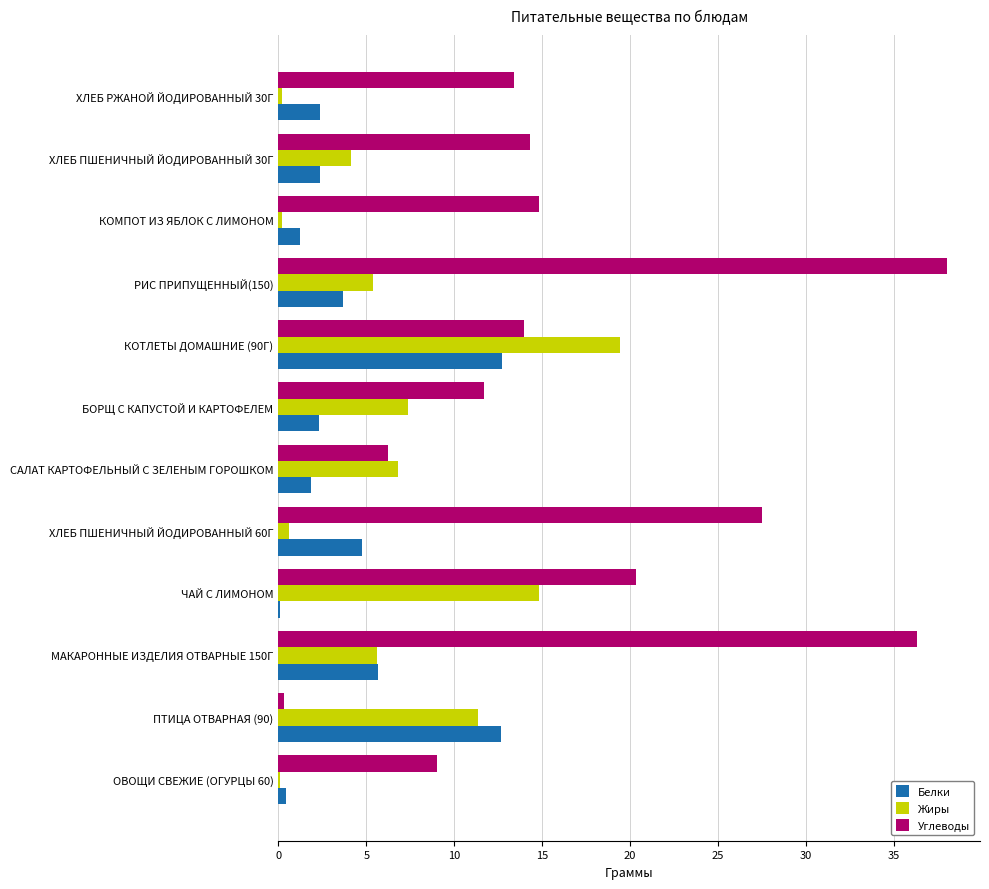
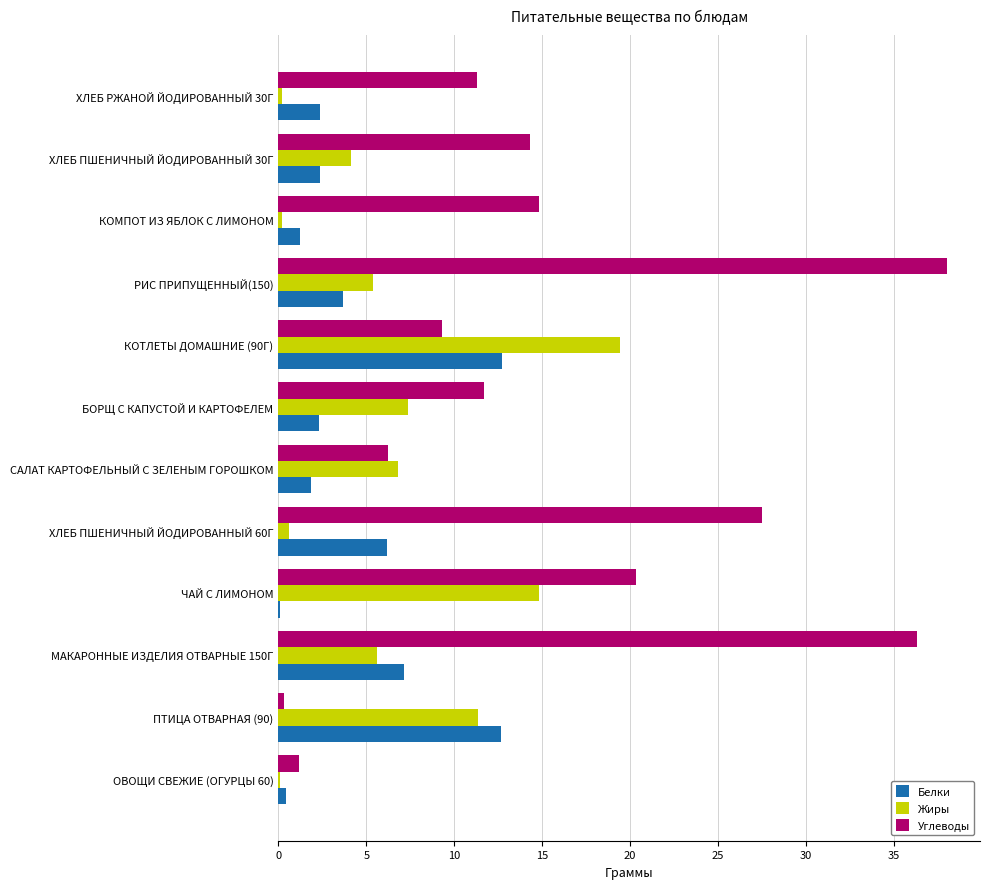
  {
    "Белки": {
      "ХЛЕБ РЖАНОЙ ЙОДИРОВАННЫЙ 30Г": 2.4,
      "ХЛЕБ ПШЕНИЧНЫЙ ЙОДИРОВАННЫЙ 30Г": 2.4,
      "КОМПОТ ИЗ ЯБЛОК С ЛИМОНОМ": 1.2,
      "РИС ПРИПУЩЕННЫЙ(150)": 3.7,
      "КОТЛЕТЫ ДОМАШНИЕ (90Г)": 12.7,
      "БОРЩ С КАПУСТОЙ И КАРТОФЕЛЕМ": 2.3,
      "САЛАТ КАРТОФЕЛЬНЫЙ С ЗЕЛЕНЫМ ГОРОШКОМ": 1.8,
-     "ХЛЕБ ПШЕНИЧНЫЙ ЙОДИРОВАННЫЙ 60Г": 4.7,
-     "МАКАРОННЫЕ ИЗДЕЛИЯ ОТВАРНЫЕ 150Г": 5.7,
+     "ХЛЕБ ПШЕНИЧНЫЙ ЙОДИРОВАННЫЙ 60Г": 6.2,
+     "МАКАРОННЫЕ ИЗДЕЛИЯ ОТВАРНЫЕ 150Г": 7.1,
      "ПТИЦА ОТВАРНАЯ (90)": 12.7,
      "ОВОЩИ СВЕЖИЕ (ОГУРЦЫ 60)": 0.4
    },
    "Жиры": {
      "ХЛЕБ РЖАНОЙ ЙОДИРОВАННЫЙ 30Г": 0.2,
      "ХЛЕБ ПШЕНИЧНЫЙ ЙОДИРОВАННЫЙ 30Г": 4.1,
      "КОМПОТ ИЗ ЯБЛОК С ЛИМОНОМ": 0.2,
      "РИС ПРИПУЩЕННЫЙ(150)": 5.4,
      "КОТЛЕТЫ ДОМАШНИЕ (90Г)": 19.4,
      "БОРЩ С КАПУСТОЙ И КАРТОФЕЛЕМ": 7.4,
      "САЛАТ КАРТОФЕЛЬНЫЙ С ЗЕЛЕНЫМ ГОРОШКОМ": 6.8,
      "ХЛЕБ ПШЕНИЧНЫЙ ЙОДИРОВАННЫЙ 60Г": 0.6,
      "ЧАЙ С ЛИМОНОМ": 14.8,
      "МАКАРОННЫЕ ИЗДЕЛИЯ ОТВАРНЫЕ 150Г": 5.6,
      "ПТИЦА ОТВАРНАЯ (90)": 11.4
    },
    "Углеводы": {
-     "ХЛЕБ РЖАНОЙ ЙОДИРОВАННЫЙ 30Г": 13.4,
+     "ХЛЕБ РЖАНОЙ ЙОДИРОВАННЫЙ 30Г": 11.3,
      "ХЛЕБ ПШЕНИЧНЫЙ ЙОДИРОВАННЫЙ 30Г": 14.3,
      "КОМПОТ ИЗ ЯБЛОК С ЛИМОНОМ": 14.8,
      "РИС ПРИПУЩЕННЫЙ(150)": 38.0,
-     "КОТЛЕТЫ ДОМАШНИЕ (90Г)": 13.9,
+     "КОТЛЕТЫ ДОМАШНИЕ (90Г)": 9.3,
      "БОРЩ С КАПУСТОЙ И КАРТОФЕЛЕМ": 11.7,
      "САЛАТ КАРТОФЕЛЬНЫЙ С ЗЕЛЕНЫМ ГОРОШКОМ": 6.2,
      "ХЛЕБ ПШЕНИЧНЫЙ ЙОДИРОВАННЫЙ 60Г": 27.5,
      "ЧАЙ С ЛИМОНОМ": 20.3,
      "МАКАРОННЫЕ ИЗДЕЛИЯ ОТВАРНЫЕ 150Г": 36.3,
      "ПТИЦА ОТВАРНАЯ (90)": 0.3,
-     "ОВОЩИ СВЕЖИЕ (ОГУРЦЫ 60)": 9.0
+     "ОВОЩИ СВЕЖИЕ (ОГУРЦЫ 60)": 1.1
    }
  }
